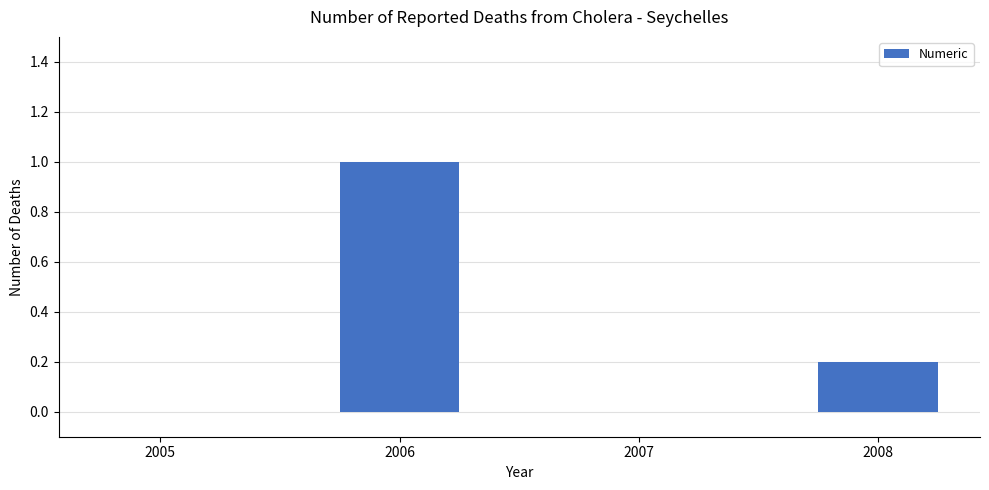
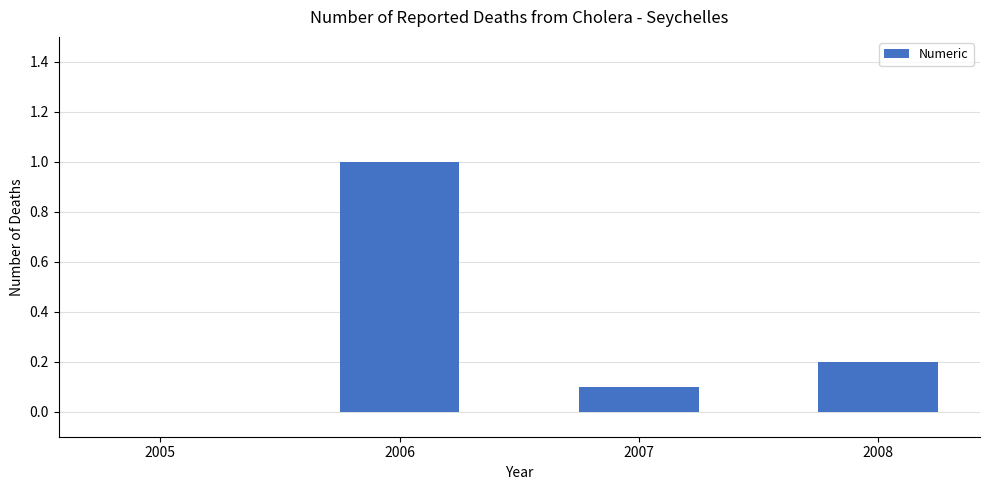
  {
    "2005": 0.0,
    "2006": 1.0,
-   "2007": 0.0,
+   "2007": 0.1,
    "2008": 0.2
  }
